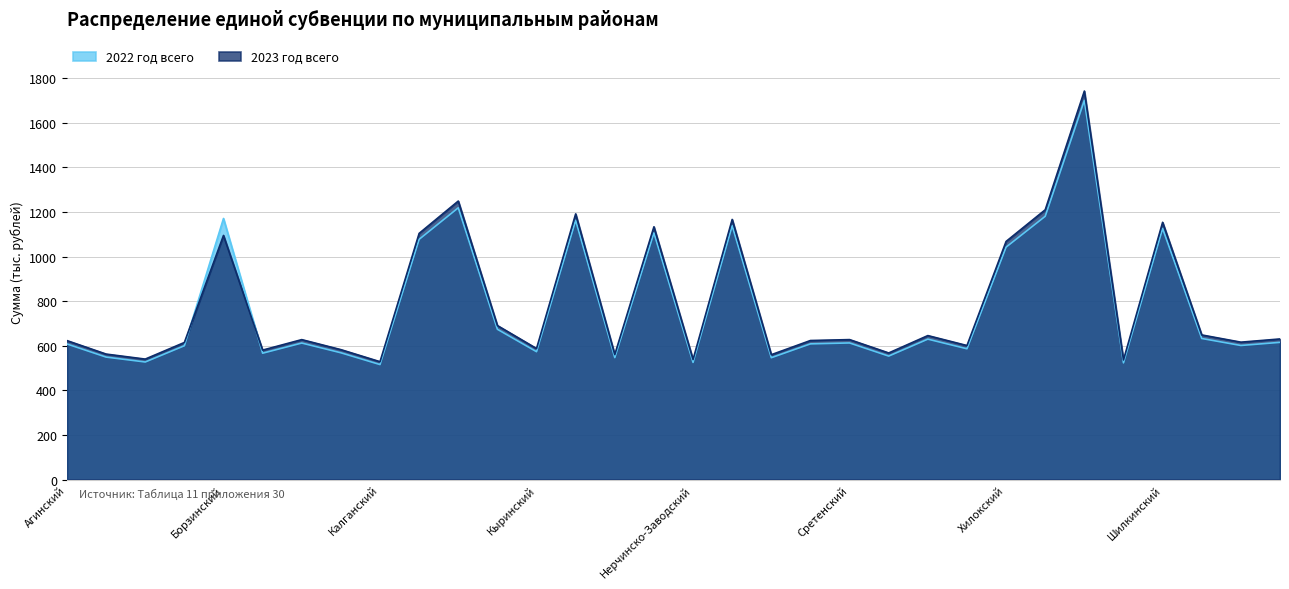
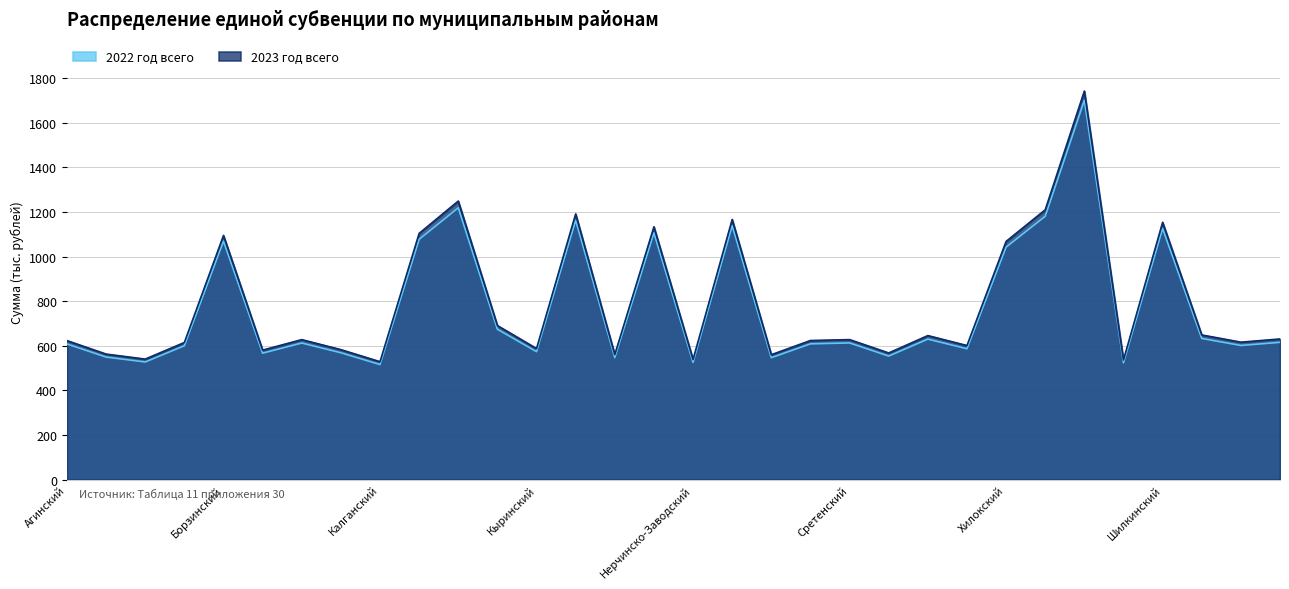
  {
    "2022 год всего": {
      "Агинский": 610,
-     "Борзинский": 1170,
+     "Борзинский": 1070,
      "Калганский": 520,
      "Кыринский": 570,
      "Нерчинско-Заводский": 530,
      "Сретенский": 610,
      "Хилокский": 1040,
      "Шилкинский": 1130
    },
    "2023 год всего": {
      "Агинский": 620,
      "Борзинский": 1090,
      "Калганский": 530,
      "Кыринский": 590,
      "Нерчинско-Заводский": 540,
      "Сретенский": 630,
      "Хилокский": 1070,
      "Шилкинский": 1150
    }
  }
